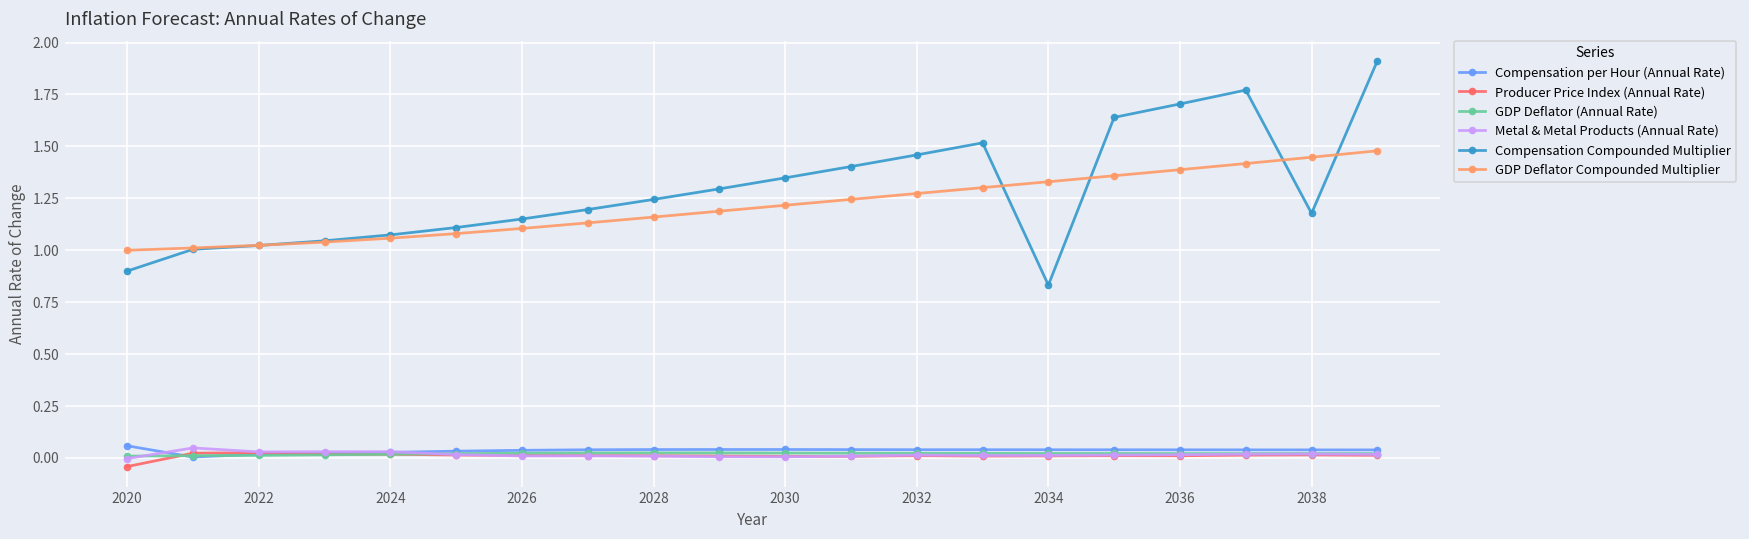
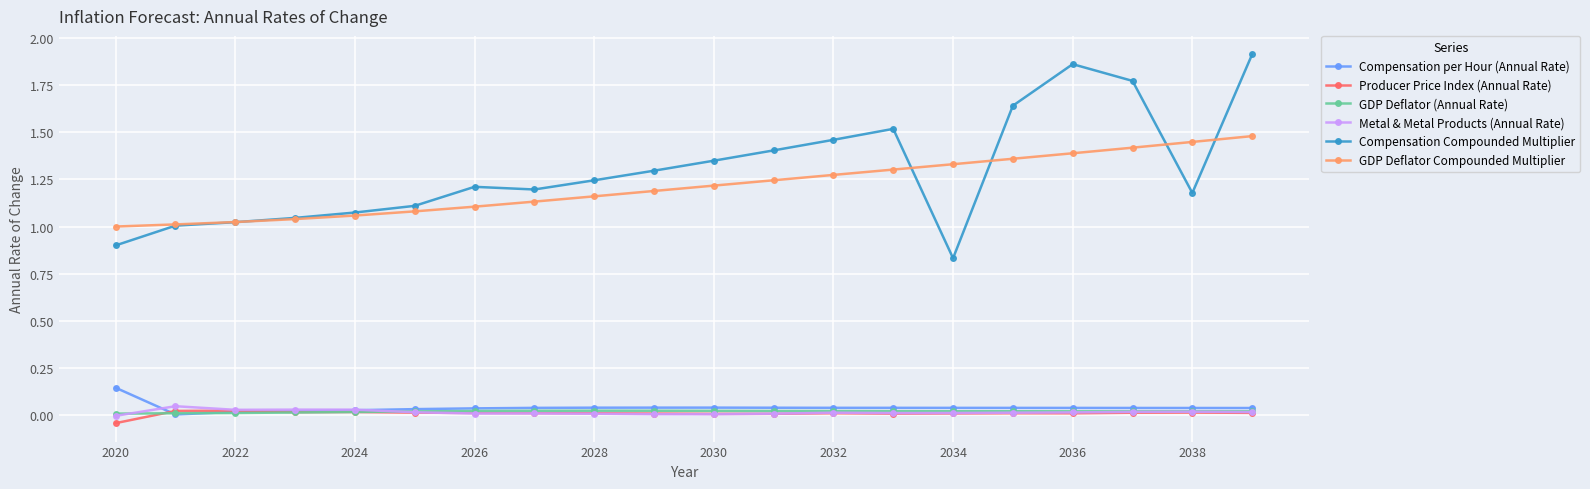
  {
    "Compensation per Hour (Annual Rate)": {
-     "2020": 0.06,
+     "2020": 0.15,
      "2026": 0.04,
      "2028": 0.04,
      "2030": 0.04,
      "2032": 0.04,
      "2034": 0.04,
      "2036": 0.04,
      "2038": 0.04
    },
    "GDP Deflator (Annual Rate)": {
      "2028": 0.02,
      "2030": 0.02
    },
    "Compensation Compounded Multiplier": {
      "2020": 0.90,
      "2024": 1.07,
-     "2026": 1.15,
+     "2026": 1.21,
      "2028": 1.24,
      "2030": 1.35,
      "2032": 1.46,
      "2034": 0.83,
-     "2036": 1.70,
+     "2036": 1.86,
      "2038": 1.18
    }
  }
